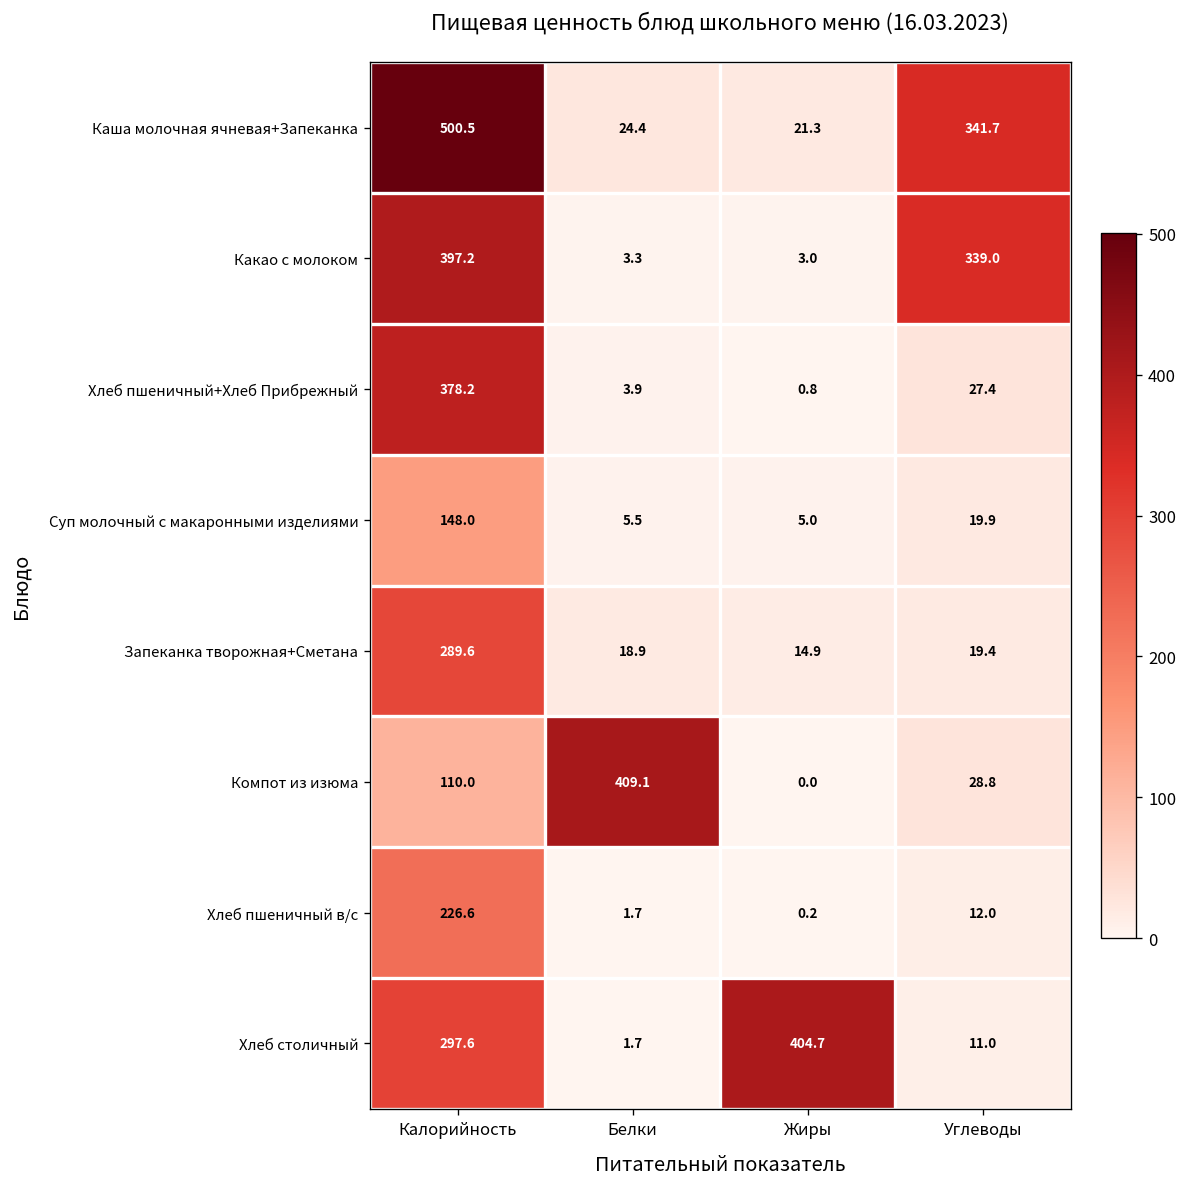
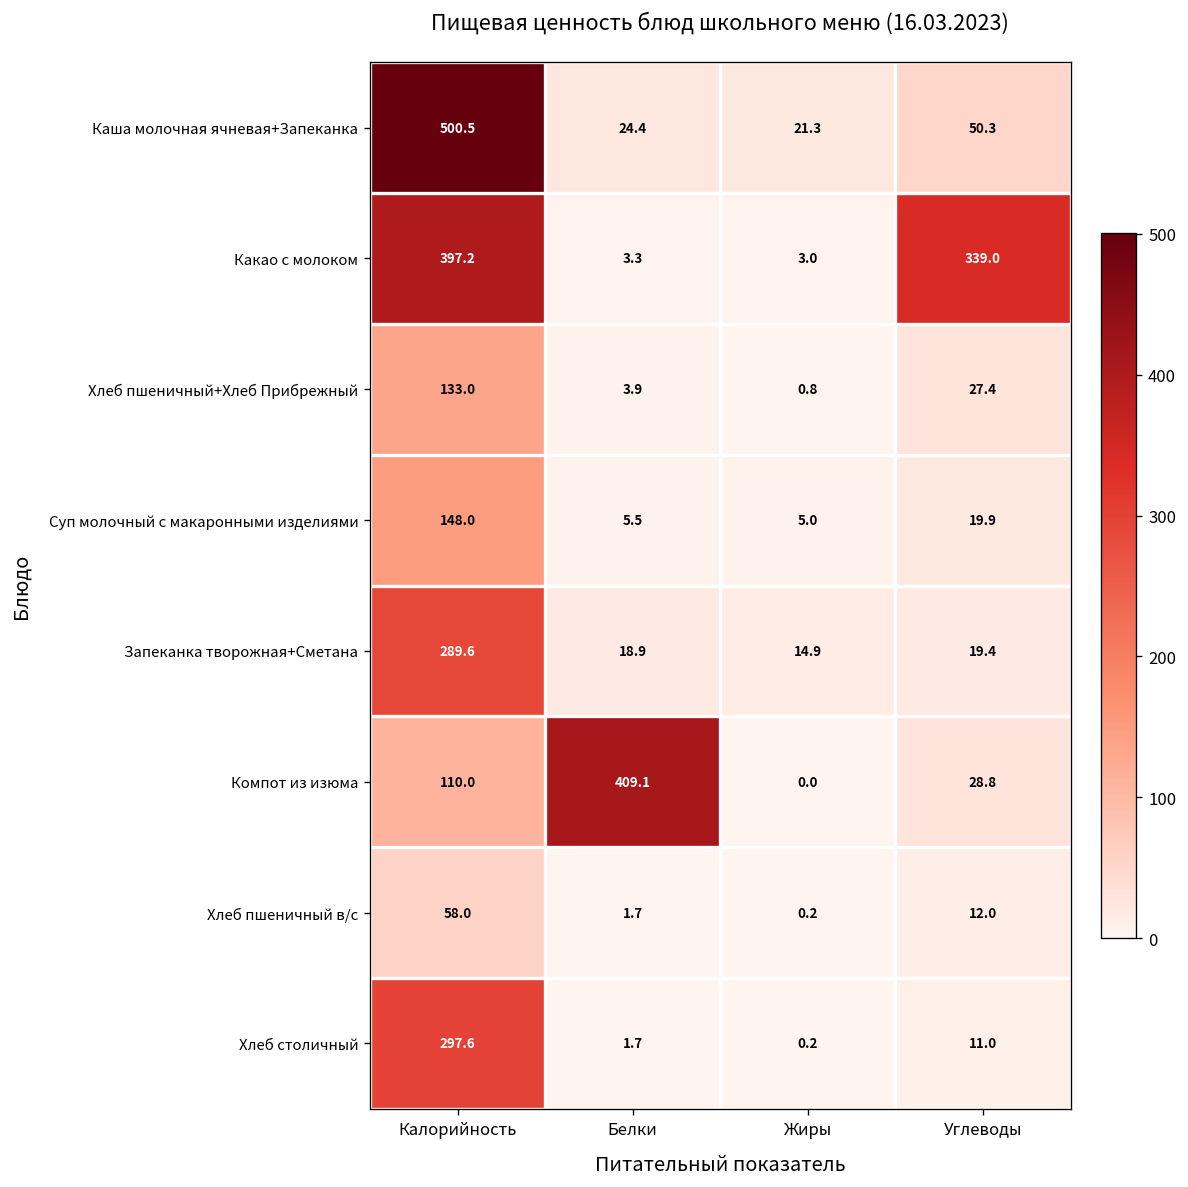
  {
    "Каша молочная ячневая+Запеканка": {
      "Калорийность": 500.5,
      "Белки": 24.4,
      "Жиры": 21.3,
-     "Углеводы": 341.7
+     "Углеводы": 50.3
    },
    "Какао с молоком": {
      "Калорийность": 397.2,
      "Белки": 3.3,
      "Жиры": 3.0,
      "Углеводы": 339.0
    },
    "Хлеб пшеничный+Хлеб Прибрежный": {
-     "Калорийность": 378.2,
+     "Калорийность": 133.0,
      "Белки": 3.9,
      "Жиры": 0.8,
      "Углеводы": 27.4
    },
    "Суп молочный с макаронными изделиями": {
      "Калорийность": 148.0,
      "Белки": 5.5,
      "Жиры": 5.0,
      "Углеводы": 19.9
    },
    "Запеканка творожная+Сметана": {
      "Калорийность": 289.6,
      "Белки": 18.9,
      "Жиры": 14.9,
      "Углеводы": 19.4
    },
    "Компот из изюма": {
      "Калорийность": 110.0,
      "Белки": 409.1,
      "Жиры": 0.0,
      "Углеводы": 28.8
    },
    "Хлеб пшеничный в/с": {
-     "Калорийность": 226.6,
+     "Калорийность": 58.0,
      "Белки": 1.7,
      "Жиры": 0.2,
      "Углеводы": 12.0
    },
    "Хлеб столичный": {
      "Калорийность": 297.6,
      "Белки": 1.7,
-     "Жиры": 404.7,
+     "Жиры": 0.2,
      "Углеводы": 11.0
    }
  }
